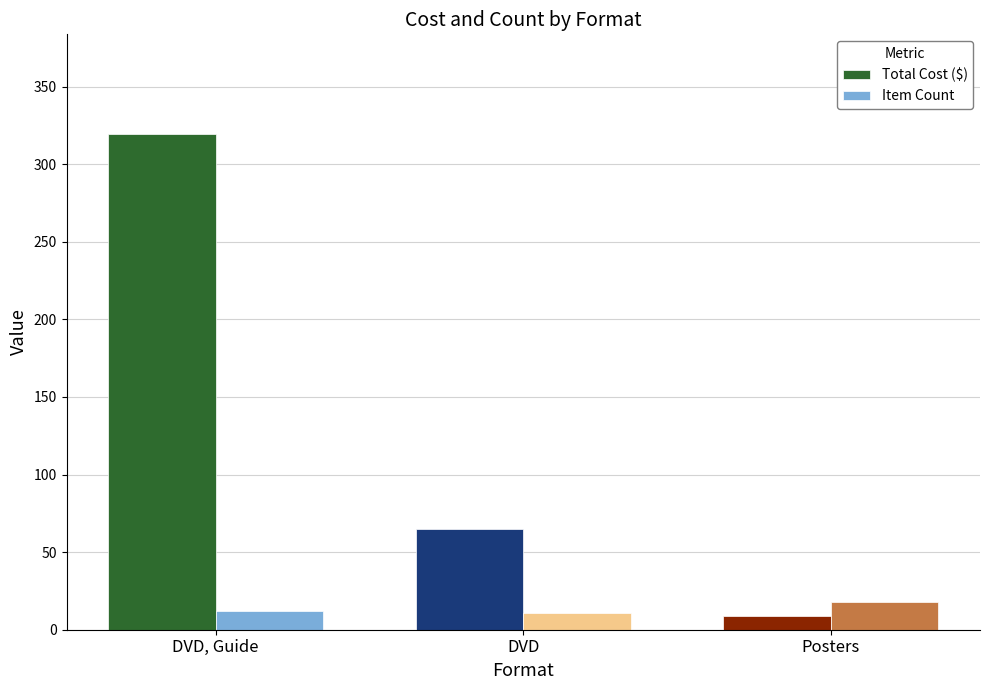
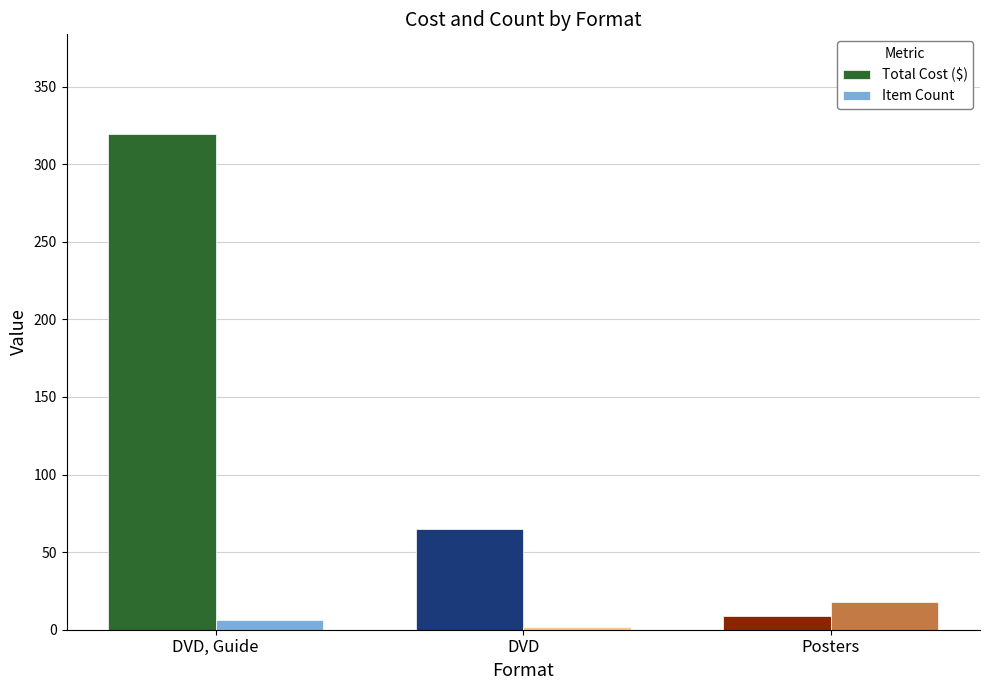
  {
    "Total Cost ($)": {
      "DVD, Guide": 320,
      "DVD": 65,
      "Posters": 9
    },
    "Item Count": {
-     "DVD, Guide": 12,
-     "DVD": 11,
+     "DVD, Guide": 6,
+     "DVD": 2,
      "Posters": 18
    }
  }
